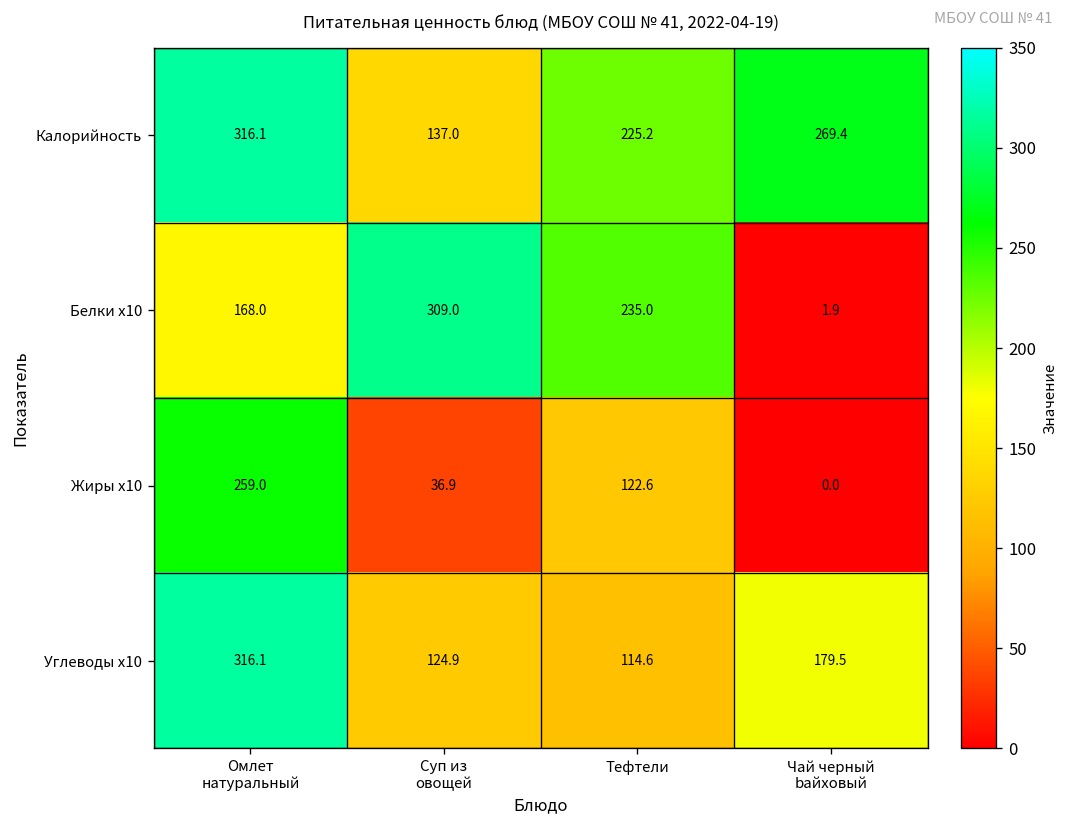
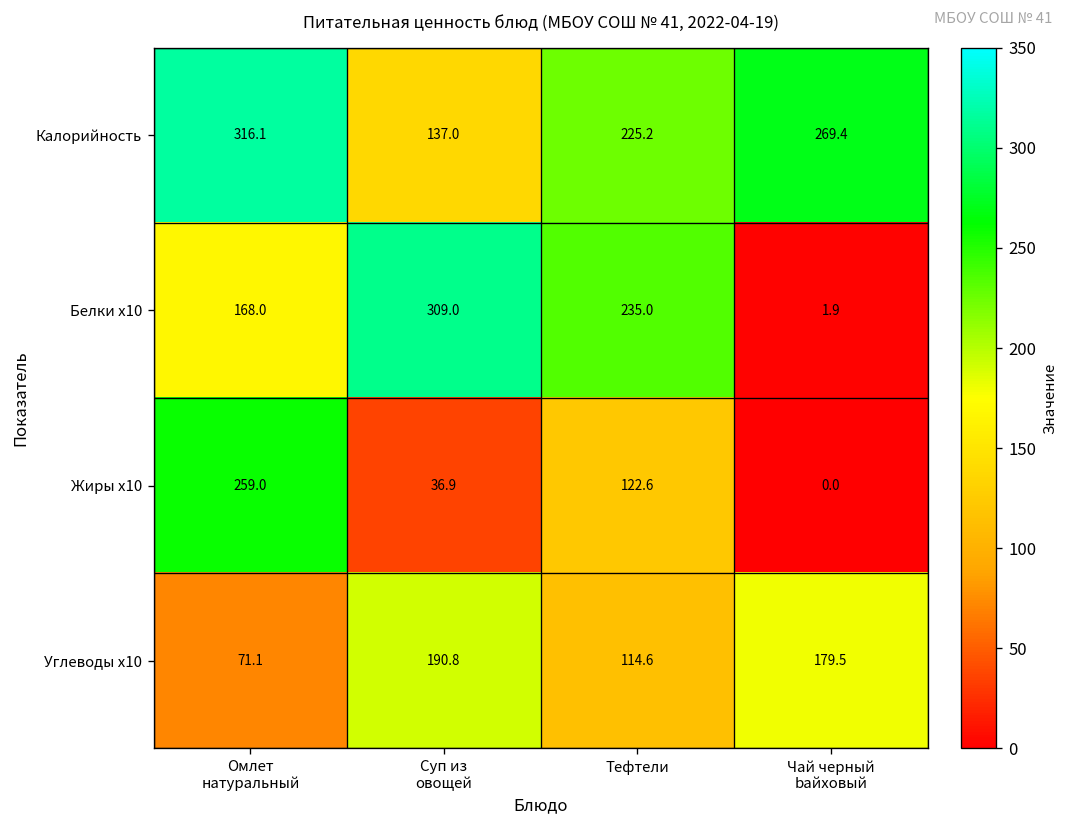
  {
    "Калорийность": {
      "Омлет натуральный": 316.1,
      "Суп из овощей": 137.0,
      "Тефтели": 225.2,
      "Чай черный bайховый": 269.4
    },
    "Белки x10": {
      "Омлет натуральный": 168.0,
      "Суп из овощей": 309.0,
      "Тефтели": 235.0,
      "Чай черный bайховый": 1.9
    },
    "Жиры x10": {
      "Омлет натуральный": 259.0,
      "Суп из овощей": 36.9,
      "Тефтели": 122.6,
      "Чай черный bайховый": 0.0
    },
    "Углеводы x10": {
-     "Омлет натуральный": 316.1,
-     "Суп из овощей": 124.9,
+     "Омлет натуральный": 71.1,
+     "Суп из овощей": 190.8,
      "Тефтели": 114.6,
      "Чай черный bайховый": 179.5
    }
  }
